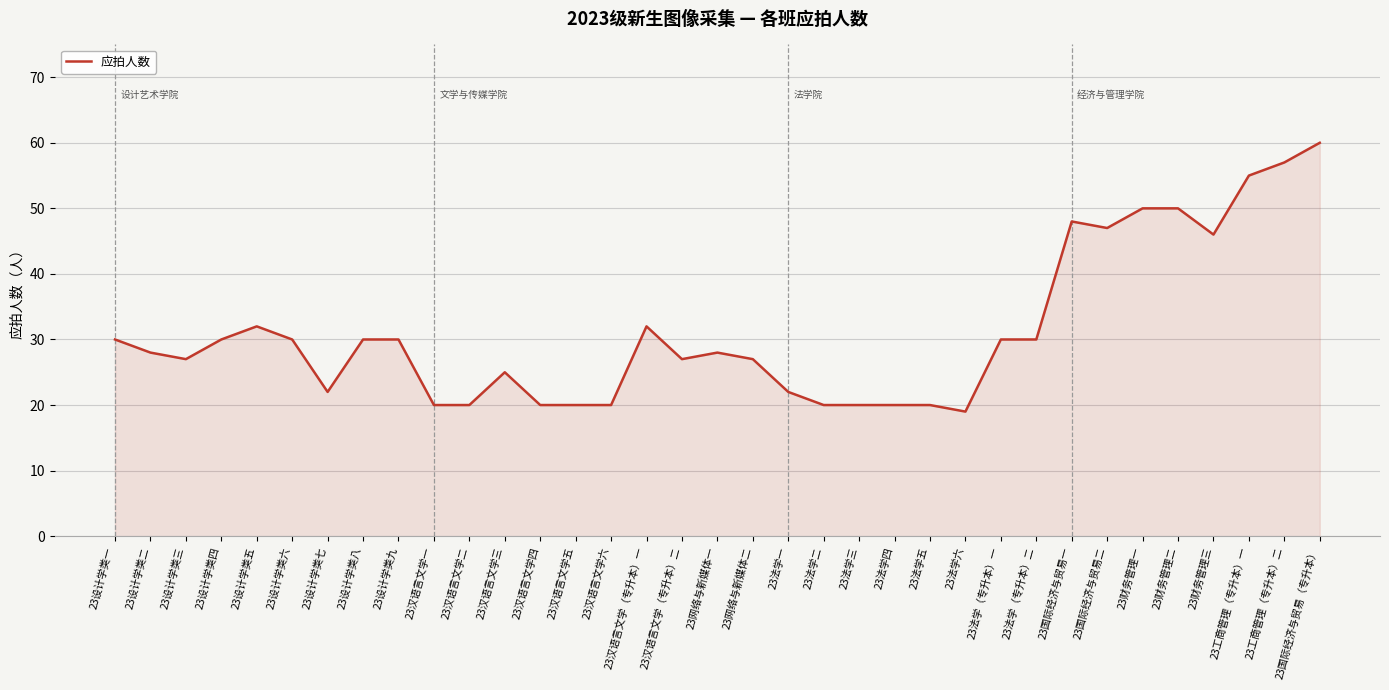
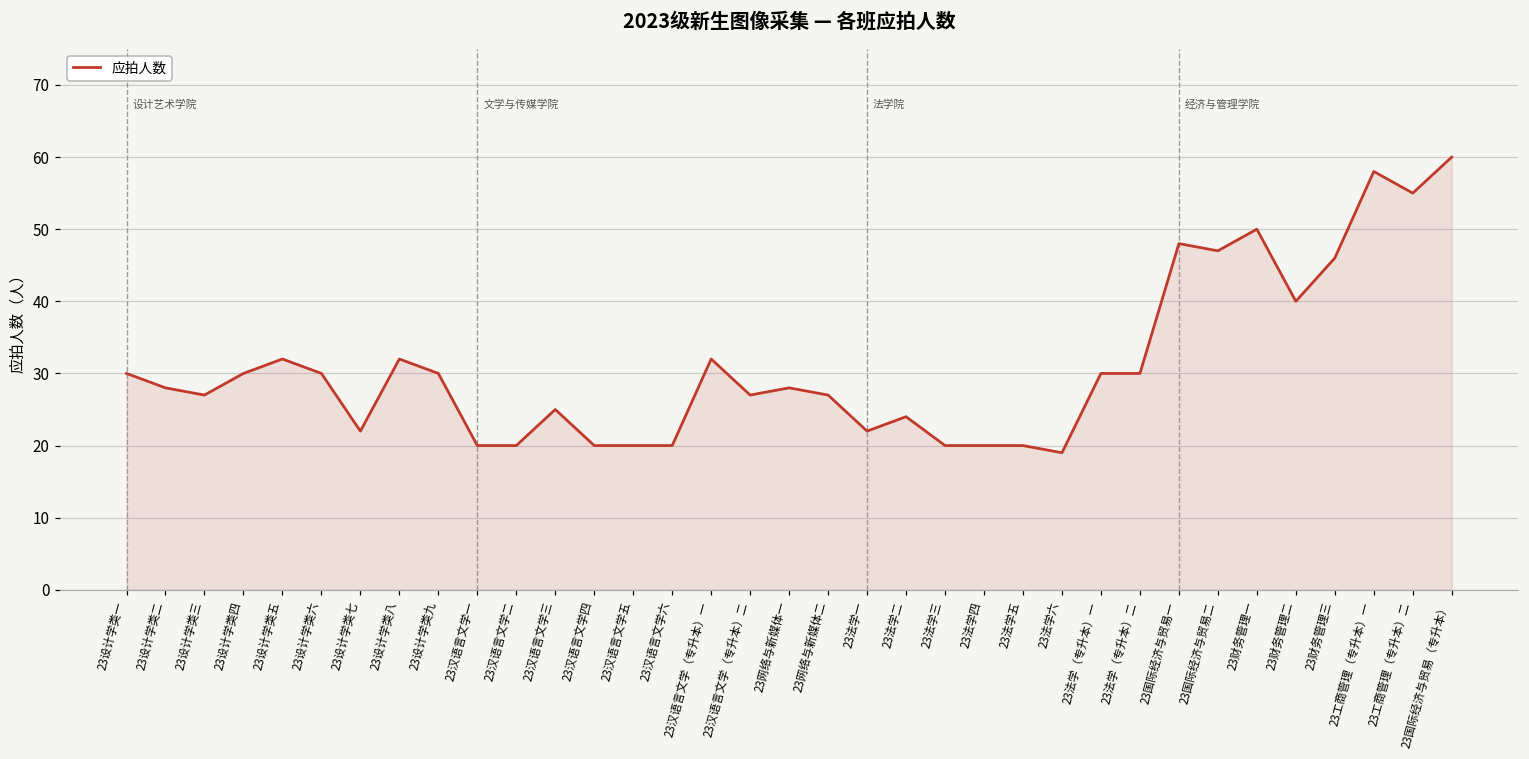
  {
    "23设计学类一": 30,
    "23设计学类二": 28,
    "23设计学类三": 27,
    "23设计学类四": 30,
    "23设计学类五": 32,
    "23设计学类六": 30,
    "23设计学类七": 22,
-   "23设计学类八": 30,
+   "23设计学类八": 32,
    "23设计学类九": 30,
    "23汉语言文学一": 20,
    "23汉语言文学二": 20,
    "23汉语言文学三": 25,
    "23汉语言文学四": 20,
    "23汉语言文学五": 20,
    "23汉语言文学六": 20,
    "23汉语言文学（专升本）一": 32,
    "23汉语言文学（专升本）二": 27,
    "23网络与新媒体一": 28,
    "23网络与新媒体二": 27,
    "23法学一": 22,
-   "23法学二": 20,
+   "23法学二": 24,
    "23法学三": 20,
    "23法学四": 20,
    "23法学五": 20,
    "23法学六": 19,
    "23法学（专升本）一": 30,
    "23法学（专升本）二": 30,
    "23国际经济与贸易一": 48,
    "23国际经济与贸易二": 47,
    "23财务管理一": 50,
-   "23财务管理二": 50,
+   "23财务管理二": 40,
    "23财务管理三": 46,
-   "23工商管理（专升本）一": 55,
-   "23工商管理（专升本）二": 57,
+   "23工商管理（专升本）一": 58,
+   "23工商管理（专升本）二": 55,
    "23国际经济与贸易（专升本）": 60
  }
